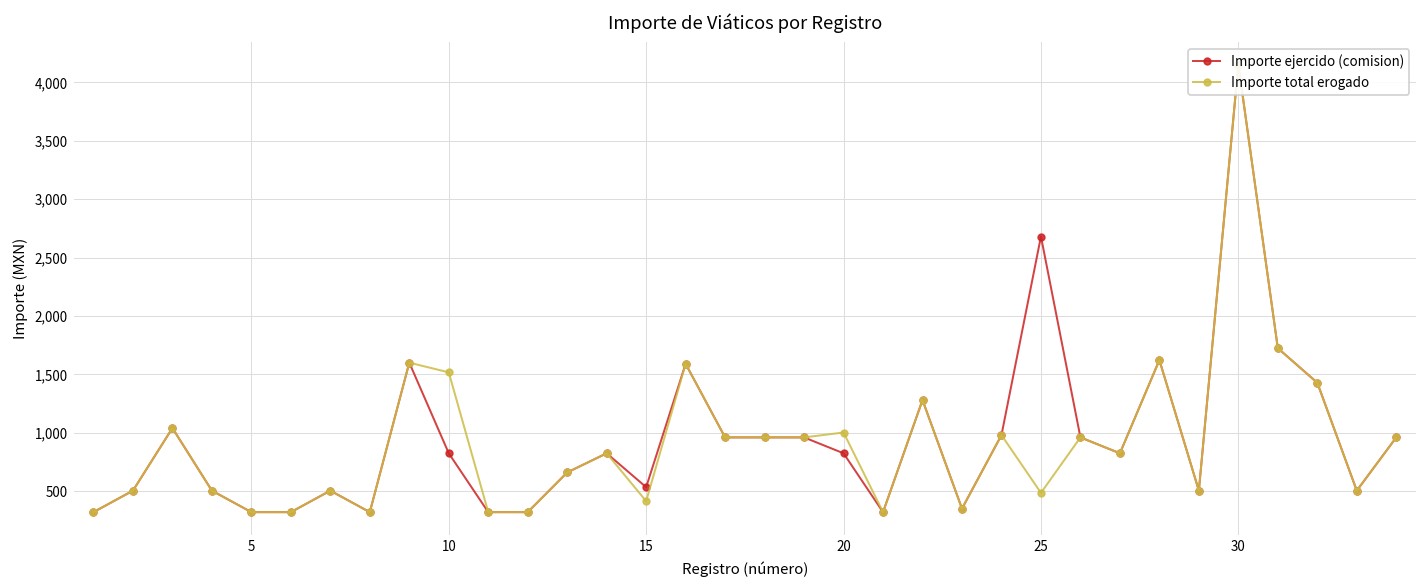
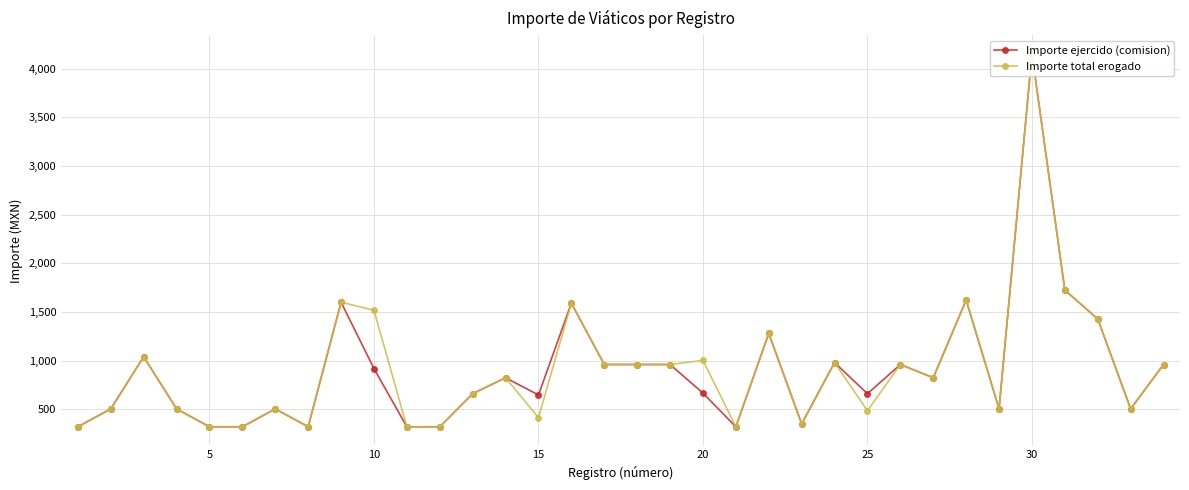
  {
    "Importe ejercido (comision)": {
-     "10": "800",
-     "15": "500",
-     "20": "800",
-     "25": "2,700"
+     "10": "900",
+     "15": "600",
+     "20": "700",
+     "25": "700"
    },
    "Importe total erogado": {
      "10": "1,500",
      "15": "400",
      "20": "1,000",
      "25": "500"
    }
  }
